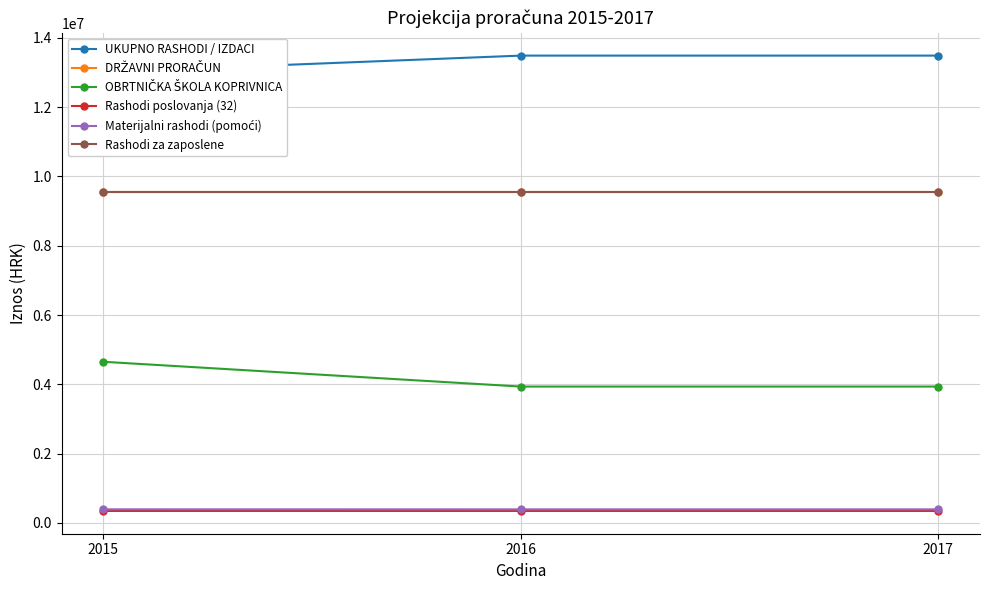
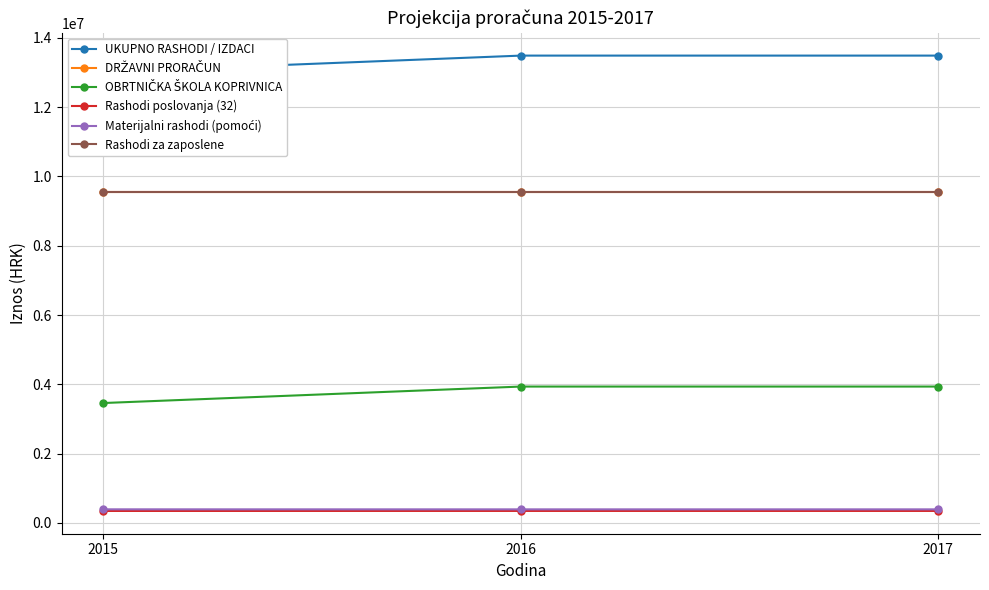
  {
    "UKUPNO RASHODI / IZDACI": {
      "2016": 13500000,
      "2017": 13500000
    },
    "Rashodi za zaposlene": {
      "2015": 9600000,
      "2016": 9600000,
      "2017": 9600000
    },
    "OBRTNIČKA ŠKOLA KOPRIVNICA": {
-     "2015": 4700000,
+     "2015": 3500000,
      "2016": 3900000,
      "2017": 3900000
    }
  }
